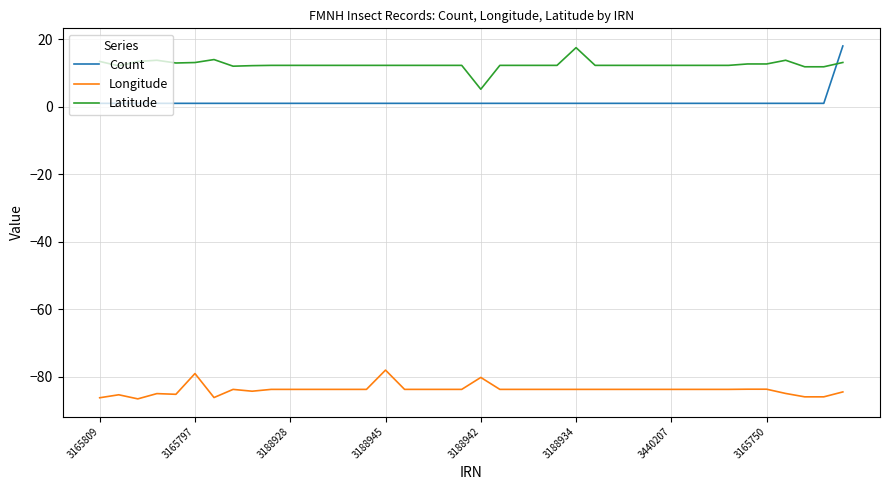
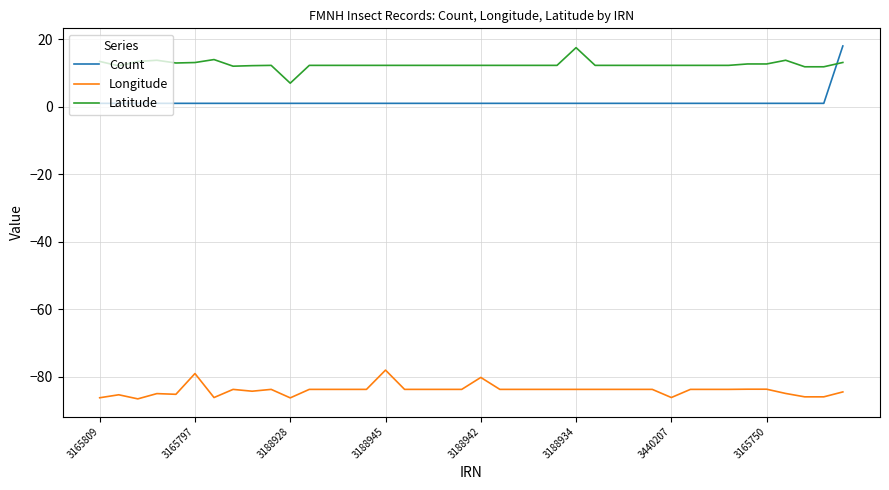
  {
    "Count": {
      "3165797": 1,
      "3188928": 1,
      "3188945": 1,
      "3188942": 1,
      "3188934": 1,
      "3440207": 1,
      "3165750": 1
    },
    "Longitude": {
      "3165809": -86,
      "3165797": -79,
-     "3188928": -84,
+     "3188928": -86,
      "3188945": -78,
      "3188942": -80,
      "3188934": -84,
-     "3440207": -84,
+     "3440207": -86,
      "3165750": -84
    },
    "Latitude": {
      "3165797": 13,
-     "3188928": 12,
+     "3188928": 7,
      "3188945": 12,
-     "3188942": 5,
+     "3188942": 12,
      "3188934": 18,
      "3440207": 12,
      "3165750": 13
    }
  }
